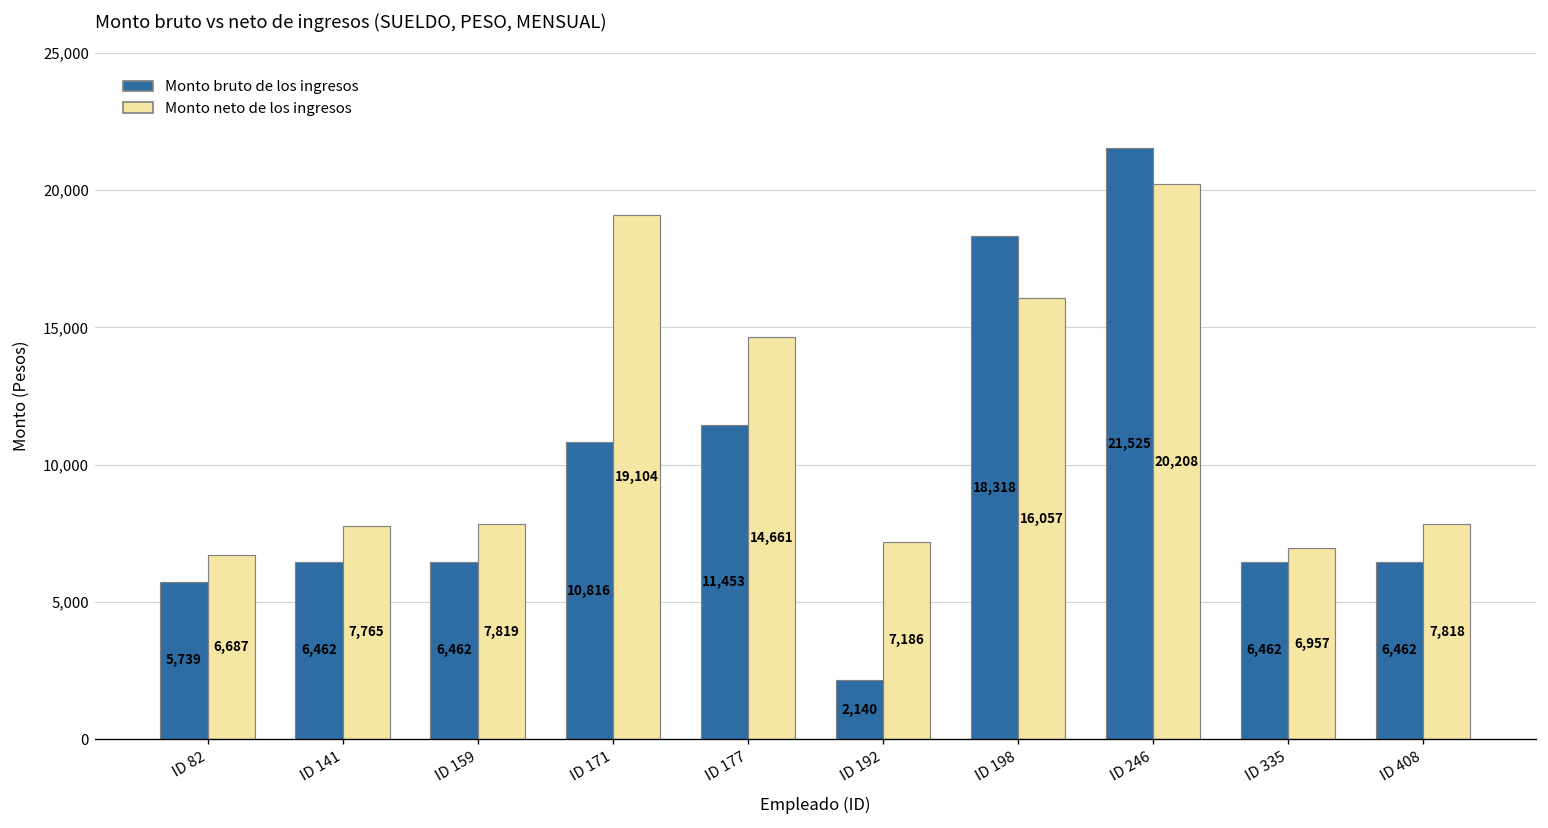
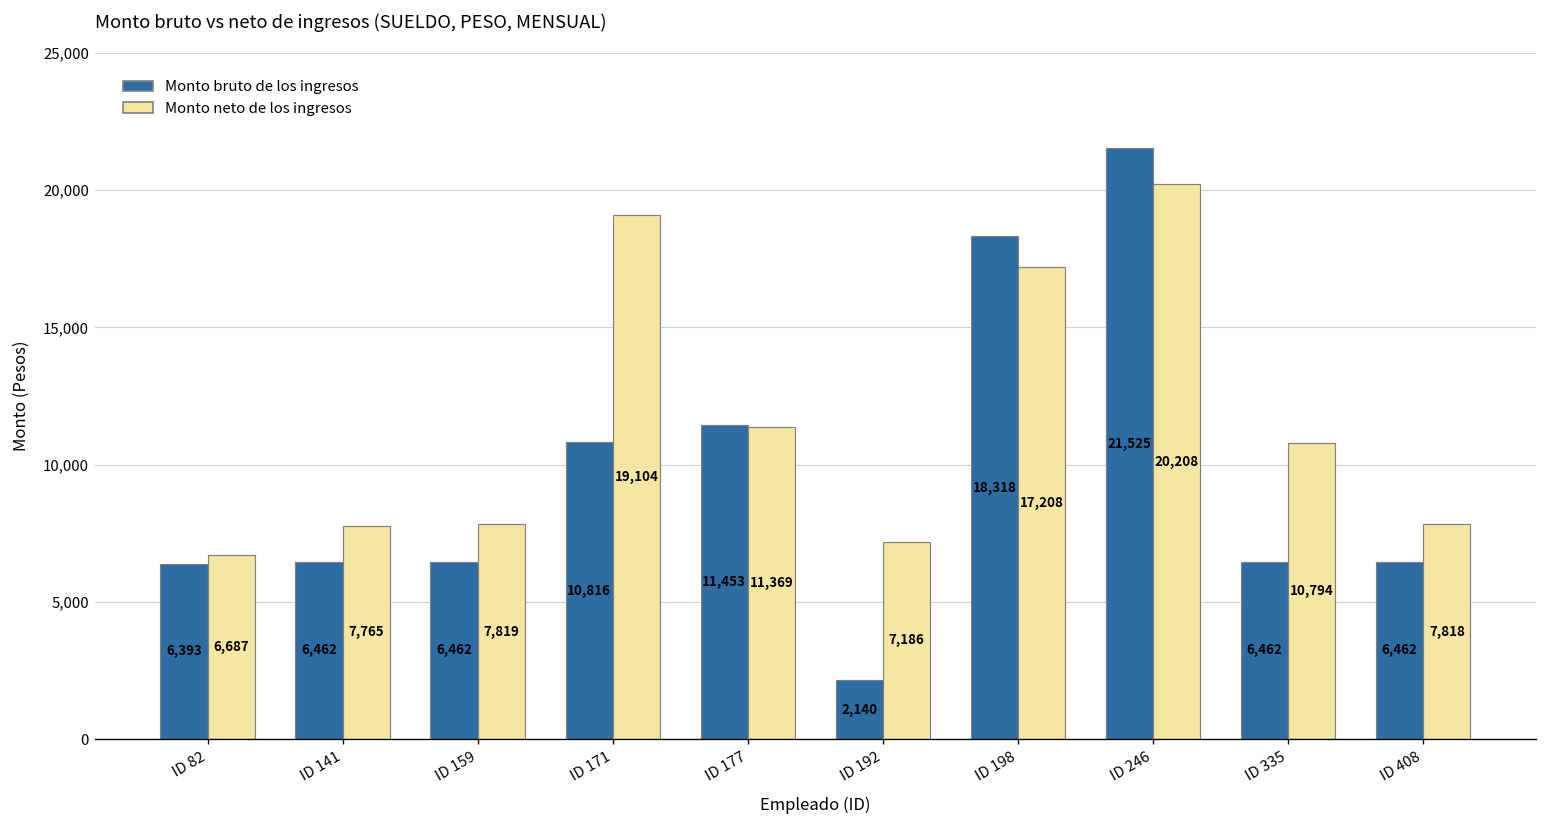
  {
    "Monto bruto de los ingresos": {
-     "ID 82": "5,739",
+     "ID 82": "6,393",
      "ID 171": "10,816",
      "ID 198": "18,318"
    },
    "Monto neto de los ingresos": {
      "ID 82": "6,687",
      "ID 141": "7,765",
      "ID 159": "7,819",
      "ID 171": "19,104",
-     "ID 177": "14,661",
+     "ID 177": "11,369",
      "ID 192": "7,186",
-     "ID 198": "16,057",
+     "ID 198": "17,208",
      "ID 246": "20,208",
-     "ID 335": "6,957",
+     "ID 335": "10,794",
      "ID 408": "7,818"
    }
  }
